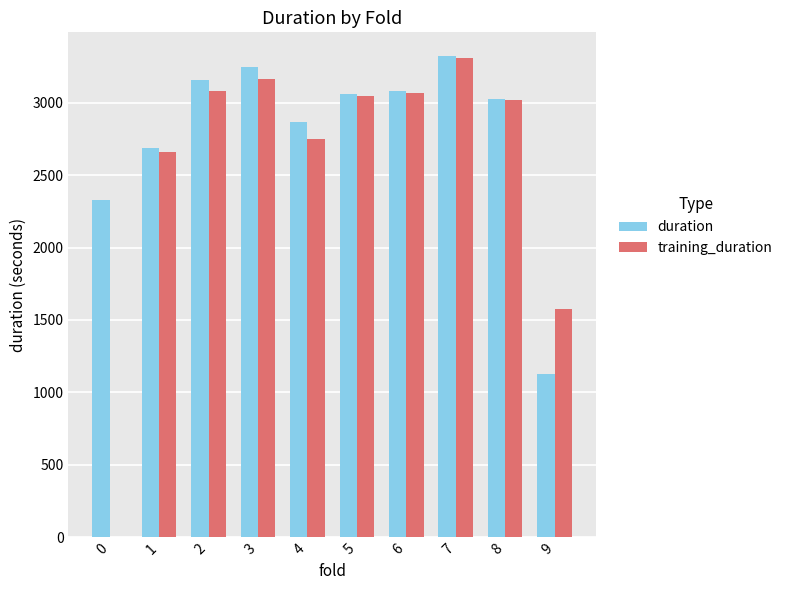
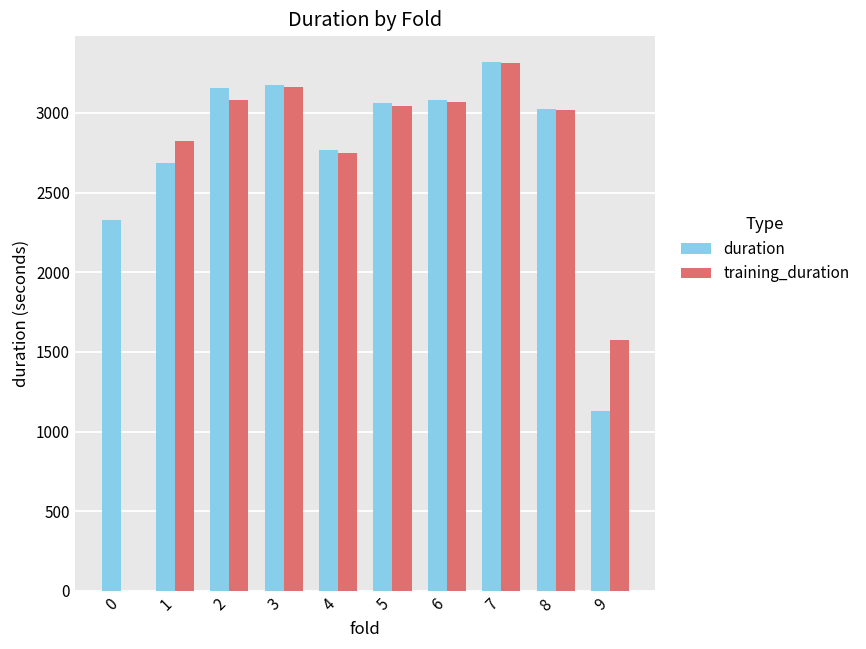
  {
    "duration": {
      "0": 2330,
      "1": 2690,
      "2": 3150,
-     "3": 3240,
-     "4": 2860,
+     "3": 3170,
+     "4": 2770,
      "5": 3060,
      "6": 3080,
      "7": 3320,
      "8": 3030,
      "9": 1130
    },
    "training_duration": {
      "0": 0,
-     "1": 2660,
+     "1": 2830,
      "2": 3080,
      "3": 3160,
      "4": 2750,
      "5": 3050,
      "6": 3070,
      "7": 3310,
      "8": 3020,
      "9": 1570
    }
  }
